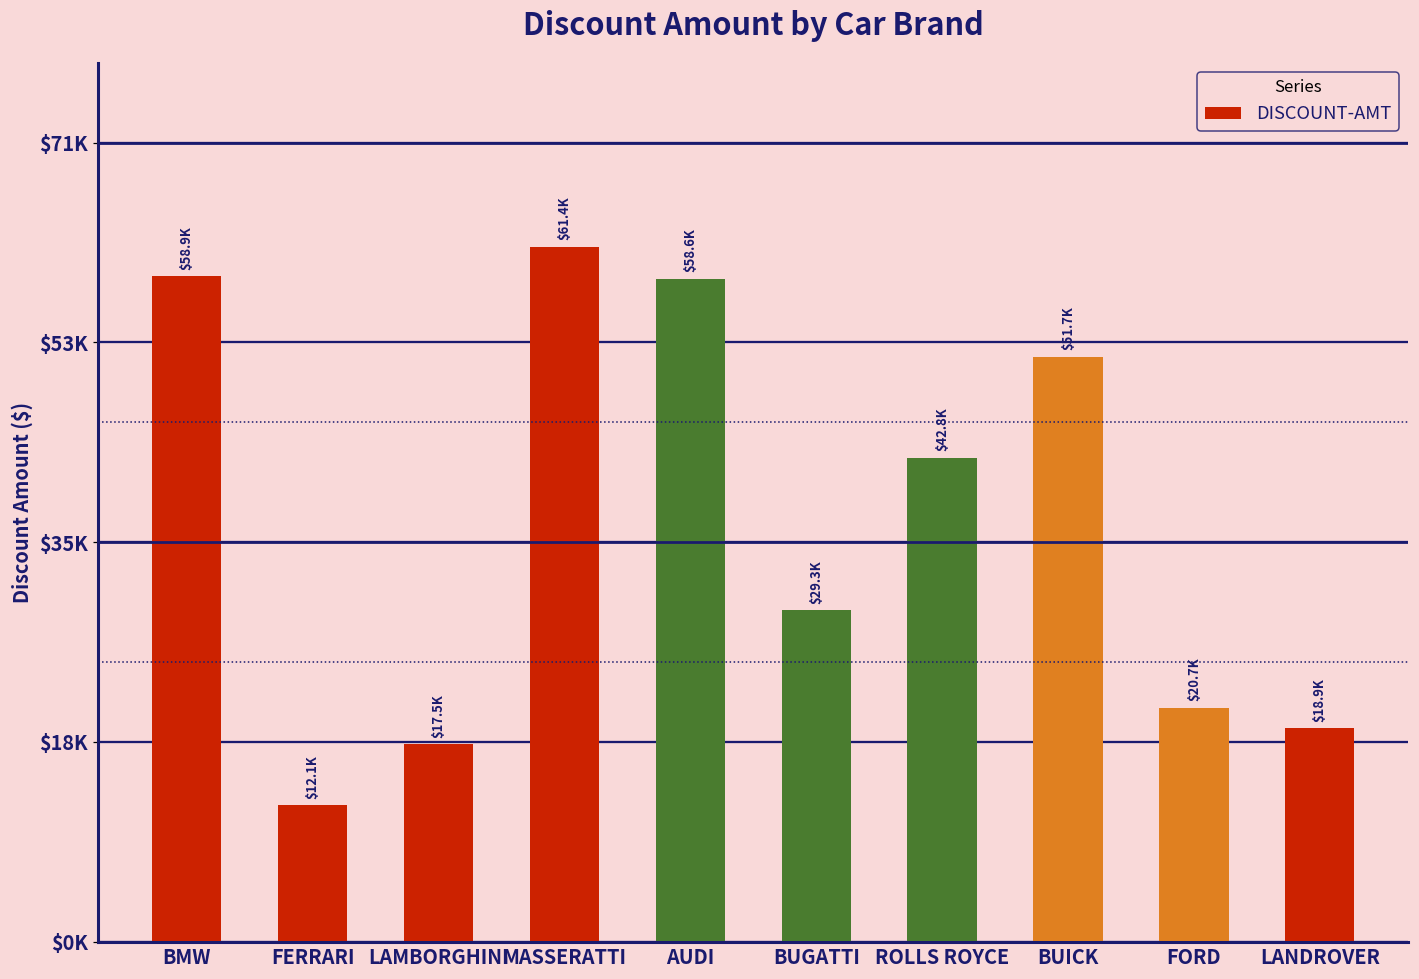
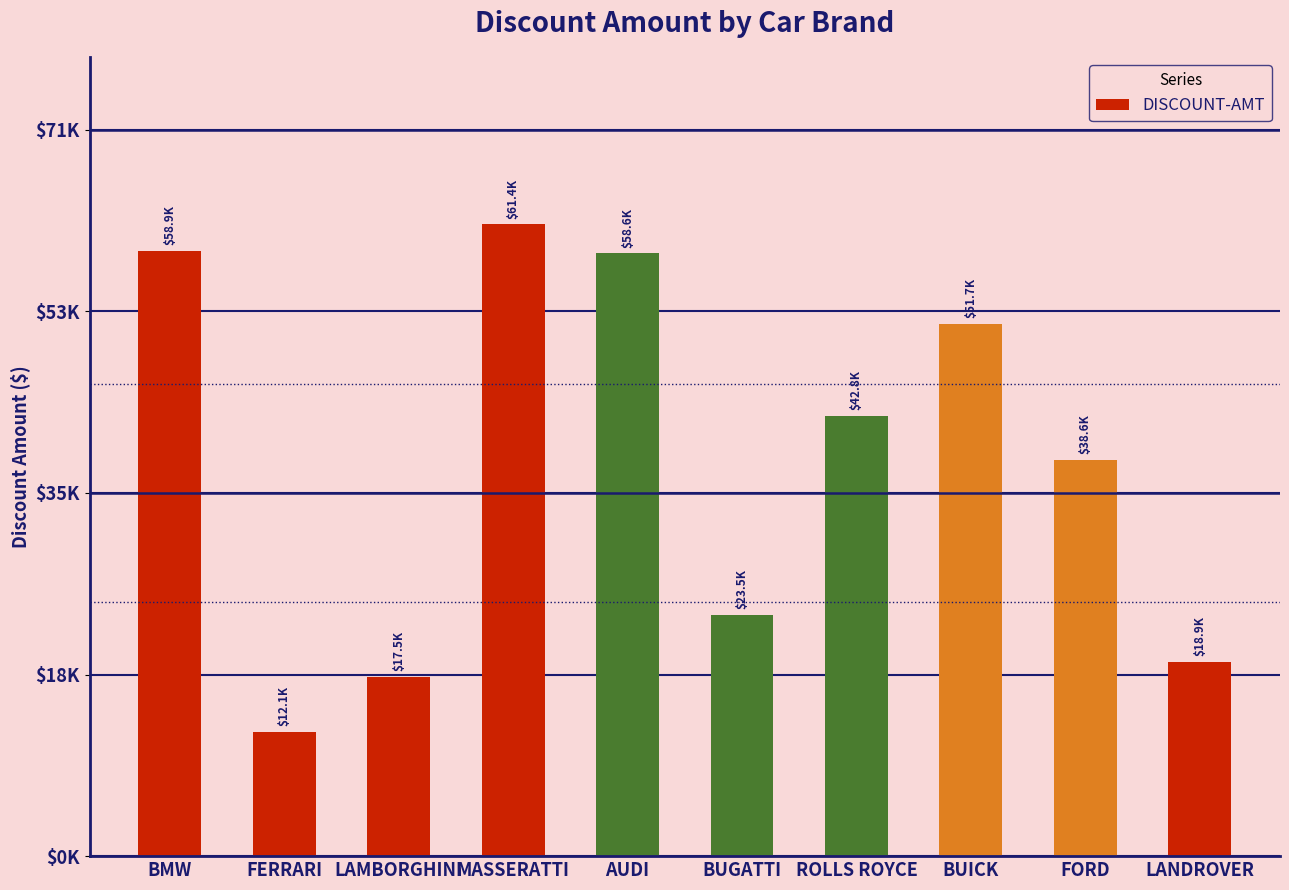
  {
    "BMW": "$58.9K",
    "FERRARI": "$12.1K",
    "LAMBORGHINI": "$17.5K",
    "MASSERATTI": "$61.4K",
    "AUDI": "$58.6K",
-   "BUGATTI": "$29.3K",
+   "BUGATTI": "$23.5K",
    "ROLLS ROYCE": "$42.8K",
    "BUICK": "$51.7K",
-   "FORD": "$20.7K",
+   "FORD": "$38.6K",
    "LANDROVER": "$18.9K"
  }
